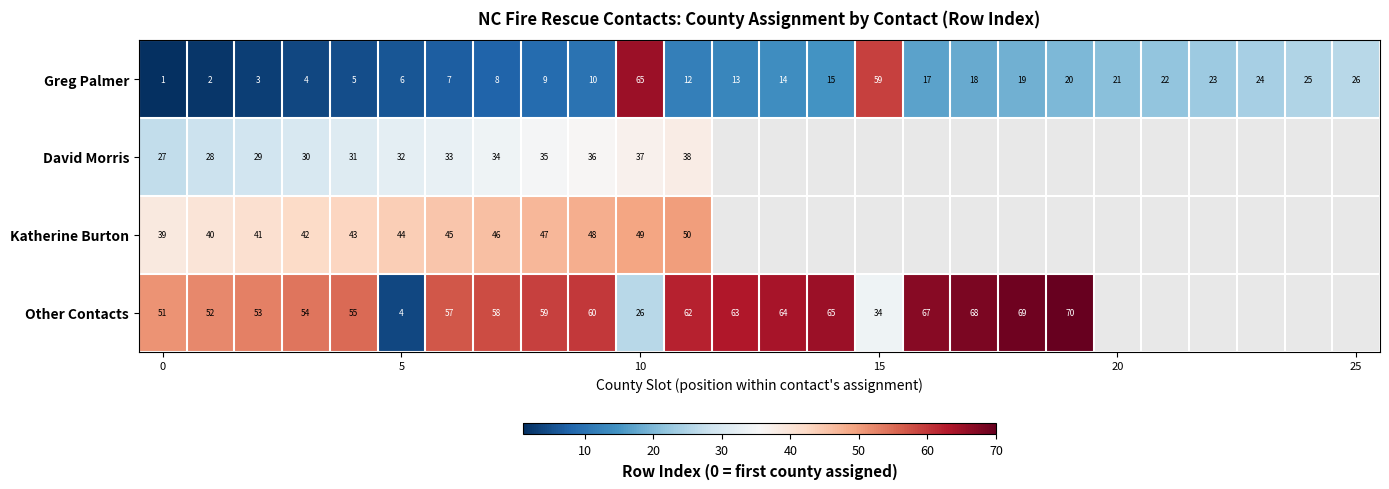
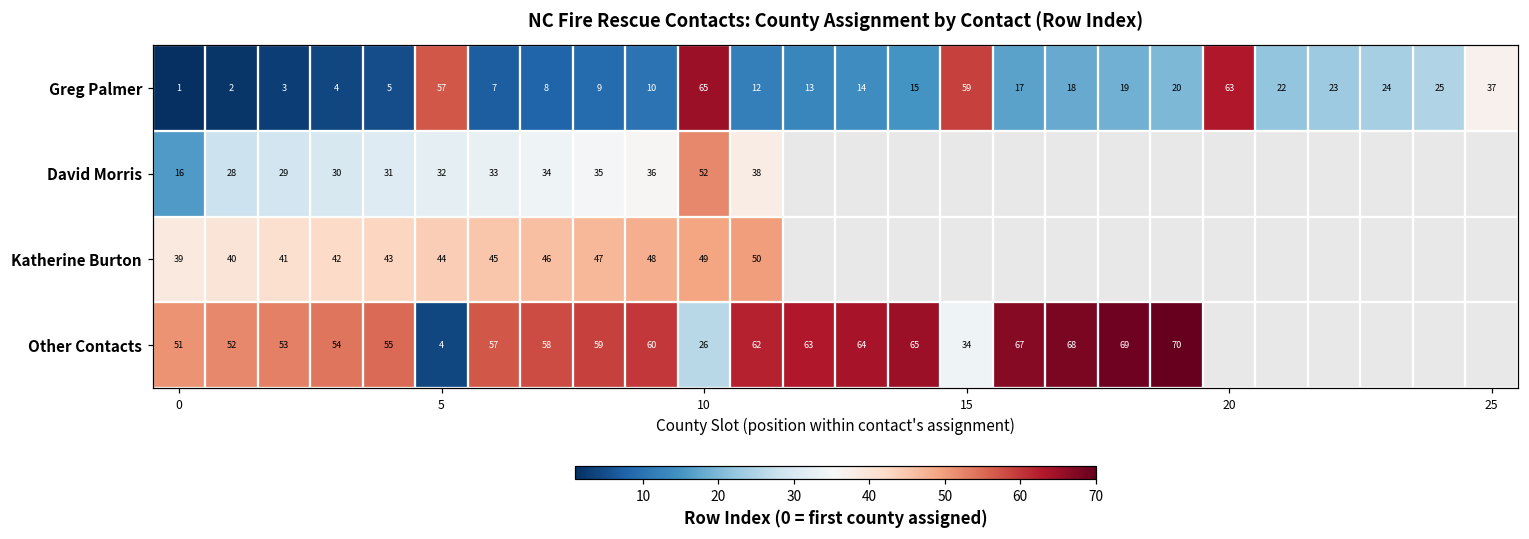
  {
    "Greg Palmer": {
      "0": 1,
-     "5": 6,
+     "5": 57,
      "10": 65,
      "15": 59,
-     "20": 21,
-     "25": 26
+     "20": 63,
+     "25": 37
    },
    "David Morris": {
-     "0": 27,
+     "0": 16,
      "5": 32,
-     "10": 37
+     "10": 52
    },
    "Katherine Burton": {
      "0": 39,
      "5": 44,
      "10": 49
    },
    "Other Contacts": {
      "0": 51,
      "5": 4,
      "10": 26,
      "15": 34
    }
  }
